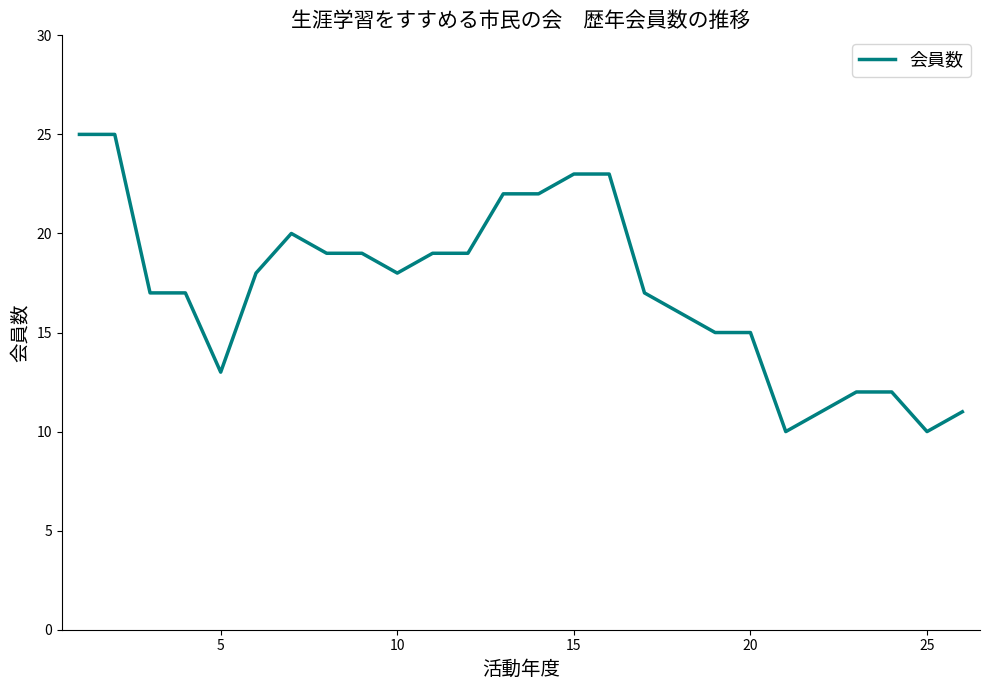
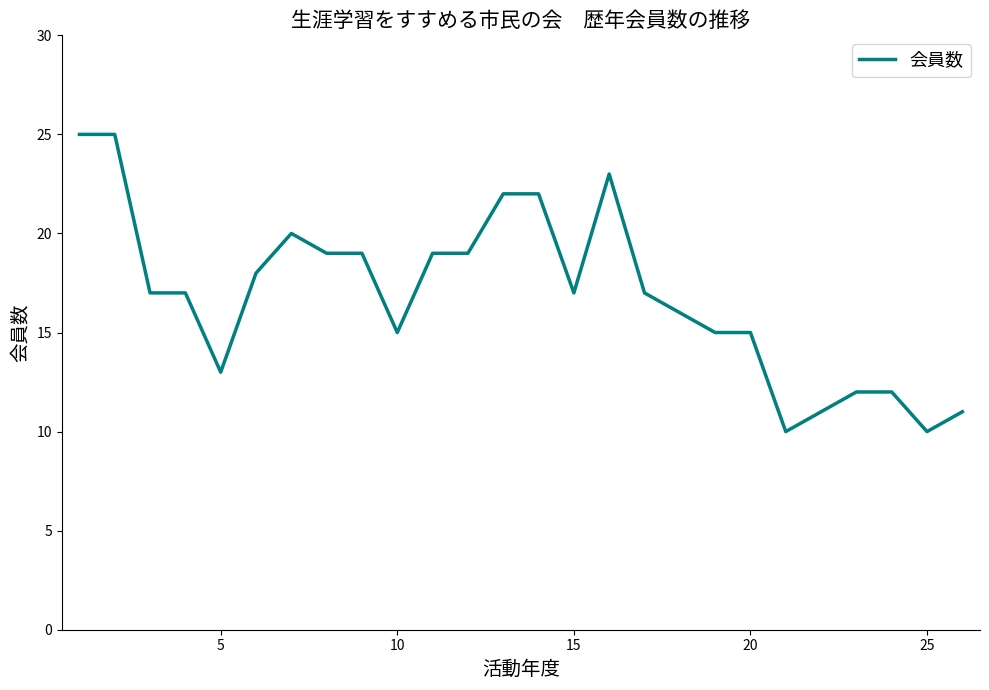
  {
    "5": 13,
-   "10": 18,
-   "15": 23,
+   "10": 15,
+   "15": 17,
    "20": 15,
    "25": 10
  }
